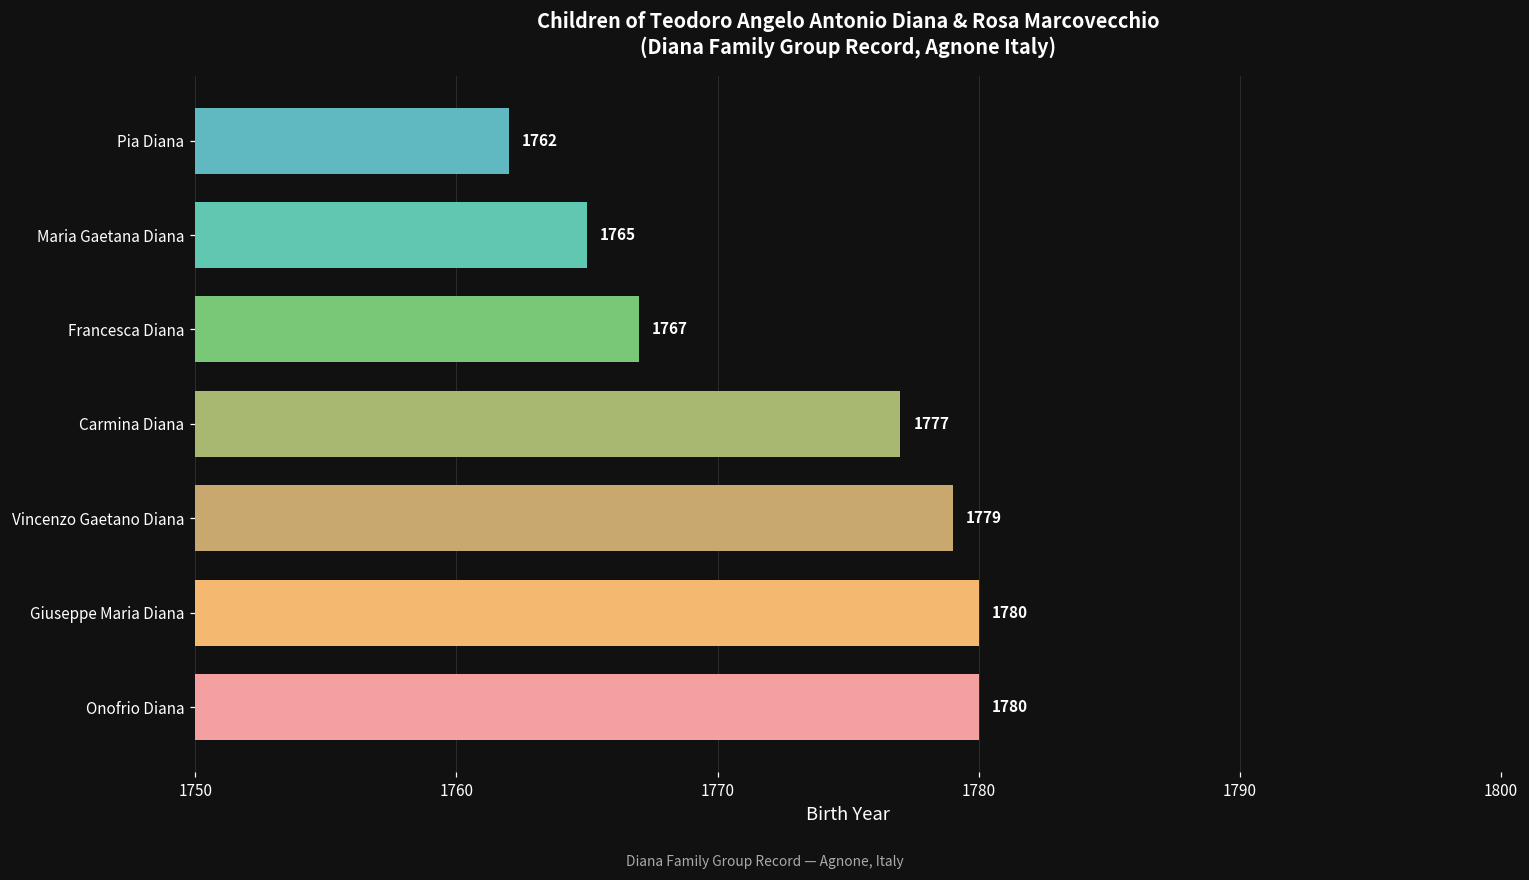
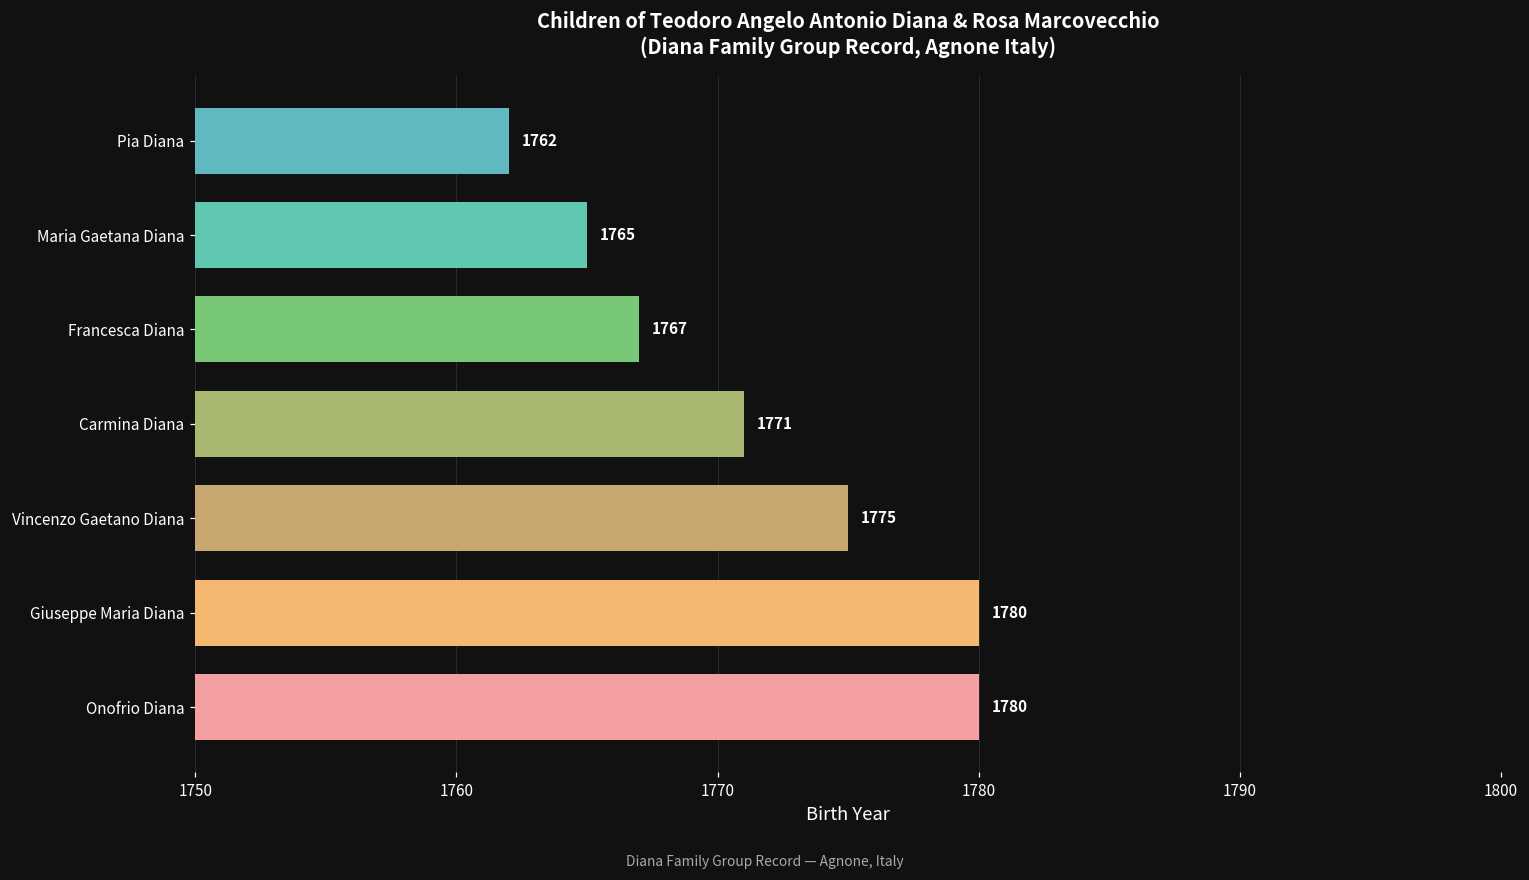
  {
    "Pia Diana": 1762,
    "Maria Gaetana Diana": 1765,
    "Francesca Diana": 1767,
-   "Carmina Diana": 1777,
-   "Vincenzo Gaetano Diana": 1779,
+   "Carmina Diana": 1771,
+   "Vincenzo Gaetano Diana": 1775,
    "Giuseppe Maria Diana": 1780,
    "Onofrio Diana": 1780
  }
